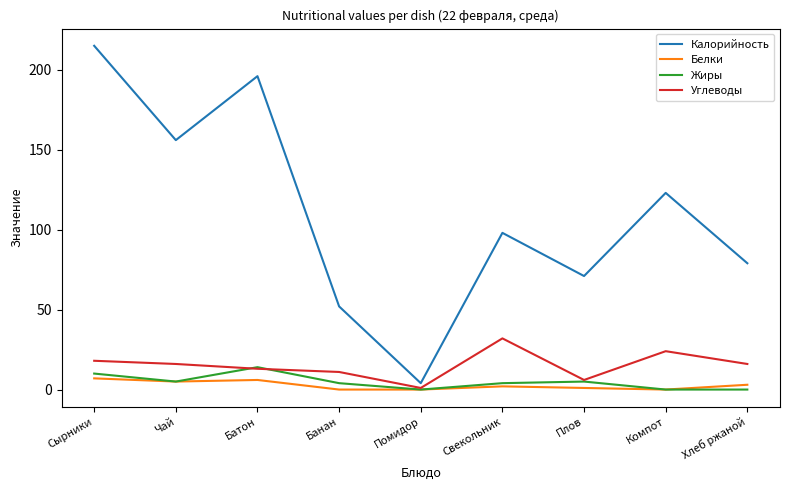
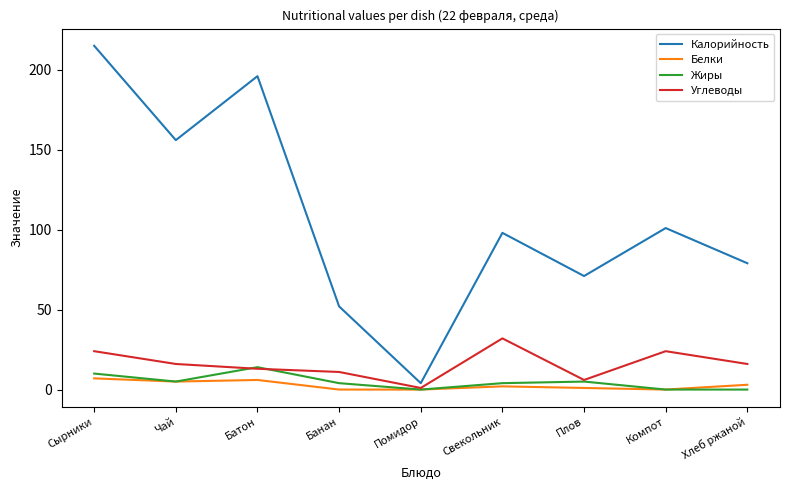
  {
    "Калорийность": {
      "Сырники": 215,
      "Чай": 156,
      "Батон": 196,
      "Банан": 52,
      "Помидор": 4,
      "Свекольник": 98,
      "Плов": 71,
-     "Компот": 123,
+     "Компот": 101,
      "Хлеб ржаной": 79
    },
    "Белки": {
      "Сырники": 7,
      "Батон": 6,
      "Банан": 0,
      "Свекольник": 2,
      "Плов": 1,
      "Хлеб ржаной": 3
    },
    "Жиры": {
      "Сырники": 10,
      "Банан": 4,
      "Свекольник": 4,
      "Хлеб ржаной": 0
    },
    "Углеводы": {
-     "Сырники": 18,
+     "Сырники": 24,
      "Чай": 16,
      "Банан": 11,
      "Свекольник": 32,
      "Компот": 24,
      "Хлеб ржаной": 16
    }
  }
